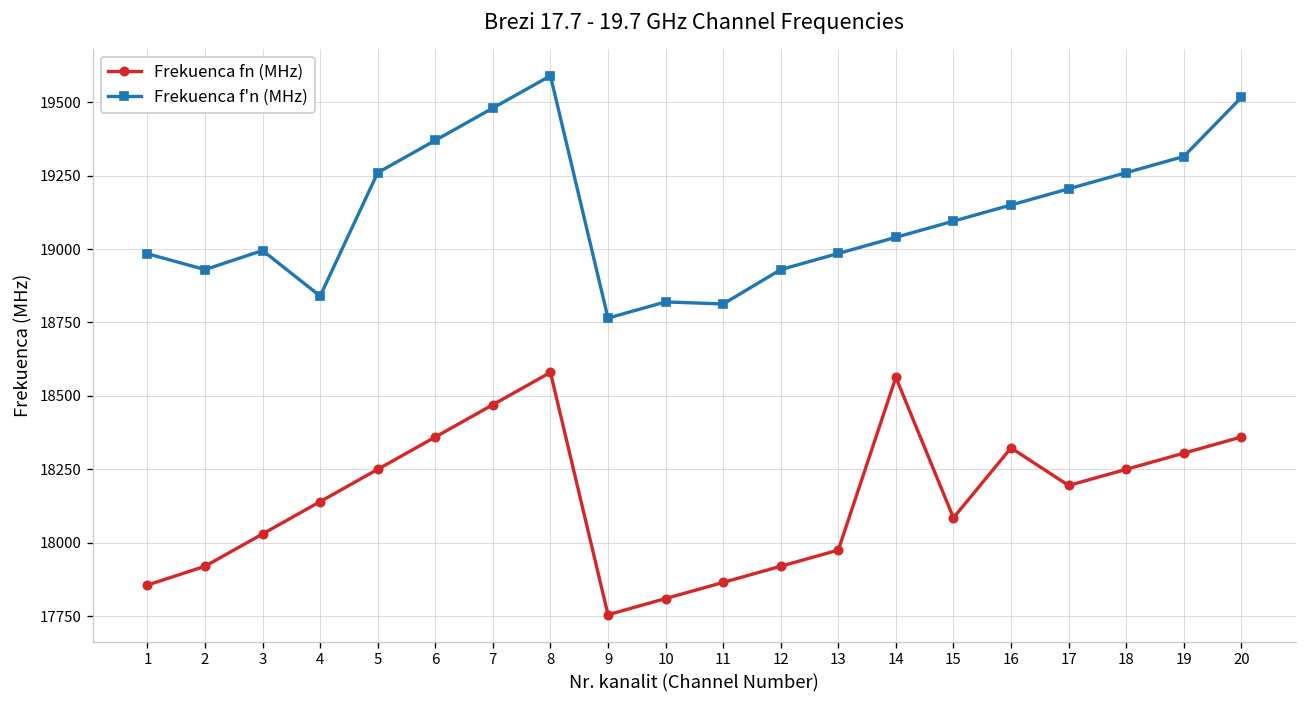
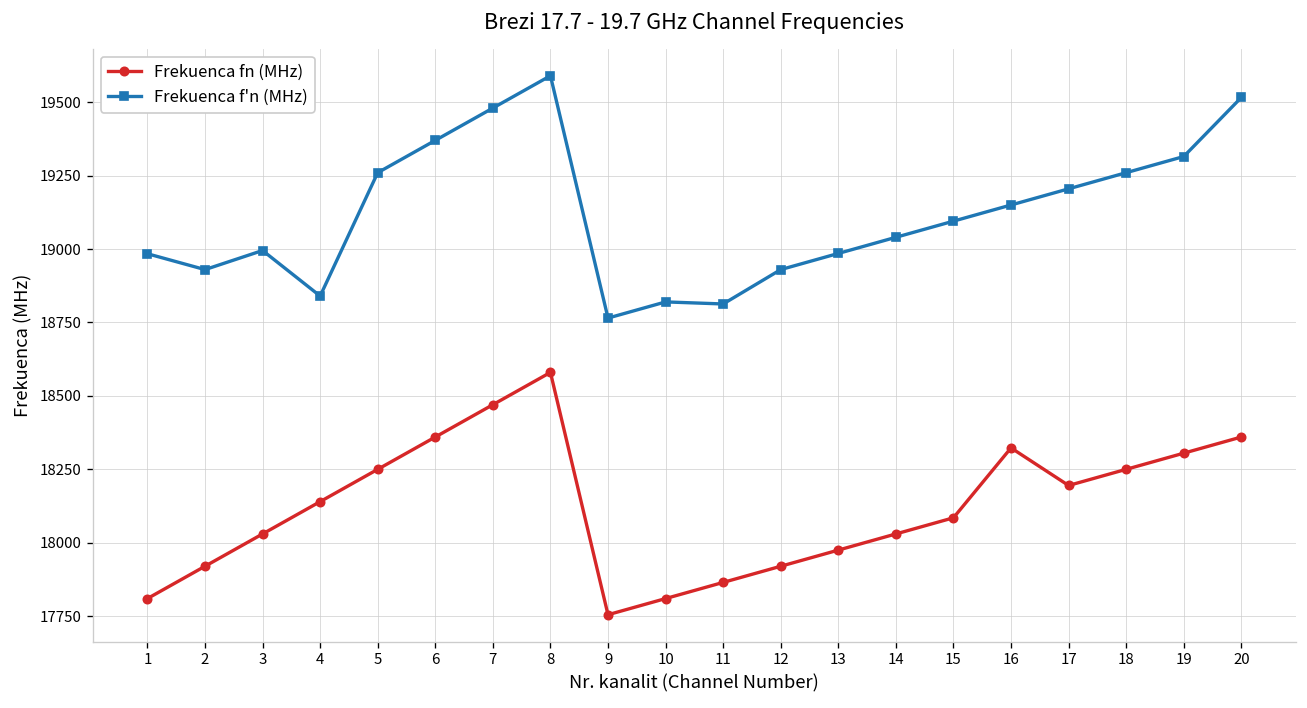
  {
    "Frekuenca fn (MHz)": {
-     "1": 17860,
+     "1": 17810,
      "2": 17920,
      "3": 18030,
      "4": 18140,
      "5": 18250,
      "6": 18360,
      "7": 18470,
      "8": 18580,
      "9": 17760,
      "10": 17810,
      "11": 17870,
      "12": 17920,
      "13": 17980,
-     "14": 18560,
+     "14": 18030,
      "15": 18090,
      "16": 18320,
      "17": 18200,
      "18": 18250,
      "19": 18310,
      "20": 18360
    },
    "Frekuenca f'n (MHz)": {
      "1": 18980,
      "2": 18930,
      "3": 19000,
      "4": 18840,
      "5": 19260,
      "6": 19370,
      "7": 19480,
      "8": 19590,
      "9": 18770,
      "10": 18820,
      "11": 18810,
      "12": 18930,
      "13": 18990,
      "14": 19040,
      "15": 19100,
      "16": 19150,
      "17": 19210,
      "18": 19260,
      "19": 19320,
      "20": 19520
    }
  }
